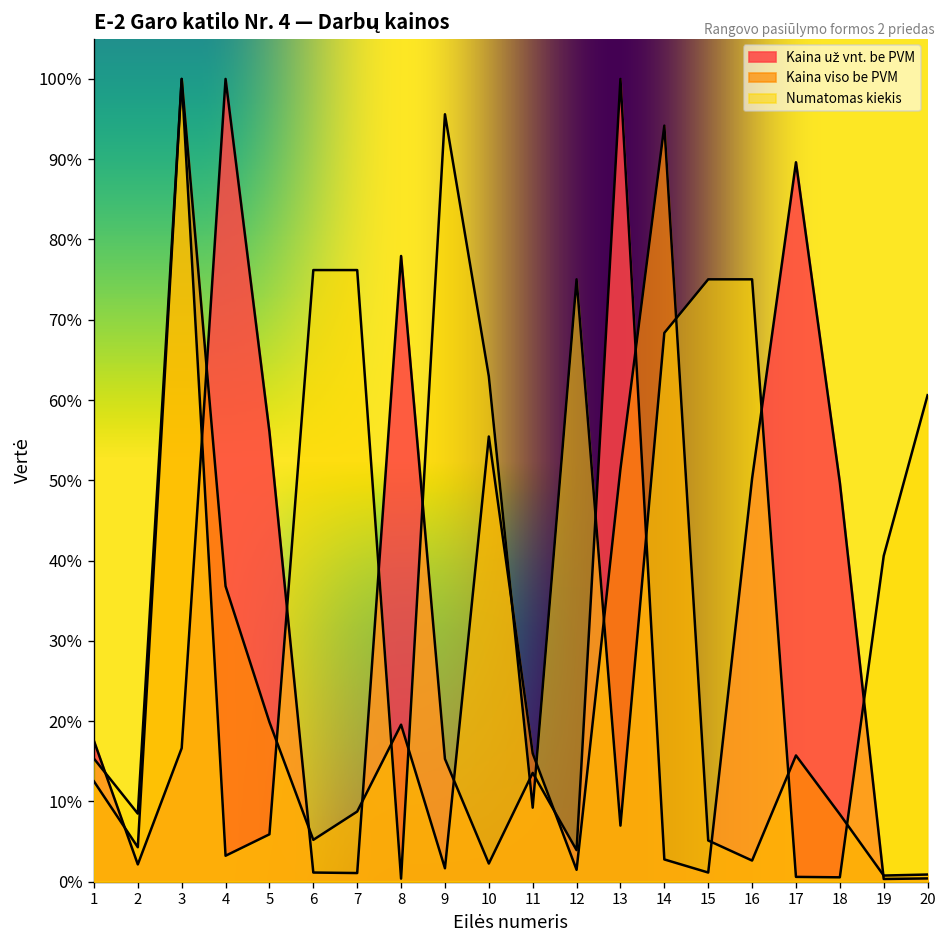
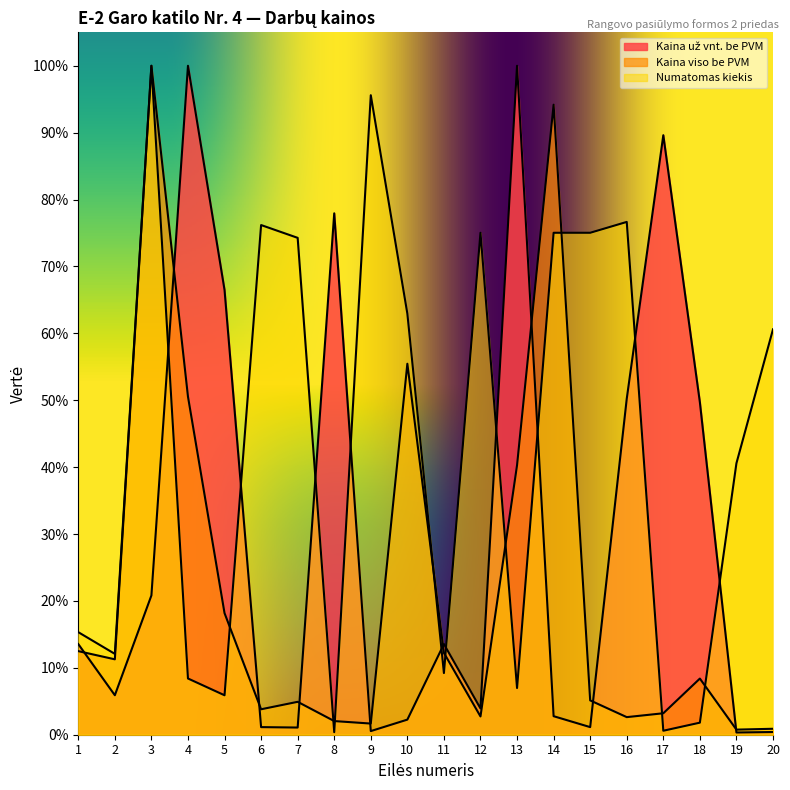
  {
    "Kaina už vnt. be PVM": {
-     "1": "18%",
-     "2": "2%",
-     "3": "17%",
+     "1": "14%",
+     "2": "6%",
+     "3": "21%",
      "4": "100%",
-     "5": "56%",
+     "5": "66%",
      "6": "1%",
      "7": "1%",
      "8": "78%",
-     "9": "15%",
+     "9": "1%",
      "10": "2%",
      "11": "14%",
      "12": "4%",
      "13": "100%",
      "14": "3%",
      "15": "1%",
      "16": "50%",
      "17": "90%",
      "18": "50%",
      "19": "0%",
      "20": "0%"
    },
    "Kaina viso be PVM": {
      "1": "12%",
-     "2": "4%",
-     "4": "37%",
-     "5": "20%",
-     "6": "5%",
-     "7": "9%",
-     "8": "20%",
+     "2": "11%",
+     "4": "51%",
+     "5": "18%",
+     "6": "4%",
+     "7": "5%",
+     "8": "2%",
      "9": "2%",
      "10": "55%",
-     "11": "16%",
-     "12": "1%",
-     "13": "51%",
+     "11": "12%",
+     "12": "3%",
+     "13": "40%",
      "14": "94%",
      "15": "5%",
      "16": "3%",
-     "17": "16%",
+     "17": "3%",
      "18": "8%",
      "19": "1%",
      "20": "1%"
    },
    "Numatomas kiekis": {
      "1": "15%",
-     "2": "8%",
-     "4": "3%",
+     "2": "12%",
+     "4": "8%",
      "5": "6%",
      "6": "76%",
-     "7": "76%",
+     "7": "74%",
      "8": "0%",
      "9": "96%",
      "10": "63%",
      "11": "9%",
      "12": "75%",
      "13": "7%",
-     "14": "68%",
+     "14": "75%",
      "15": "75%",
-     "16": "75%",
+     "16": "77%",
      "17": "1%",
-     "18": "1%",
+     "18": "2%",
      "19": "41%",
      "20": "61%"
    }
  }
